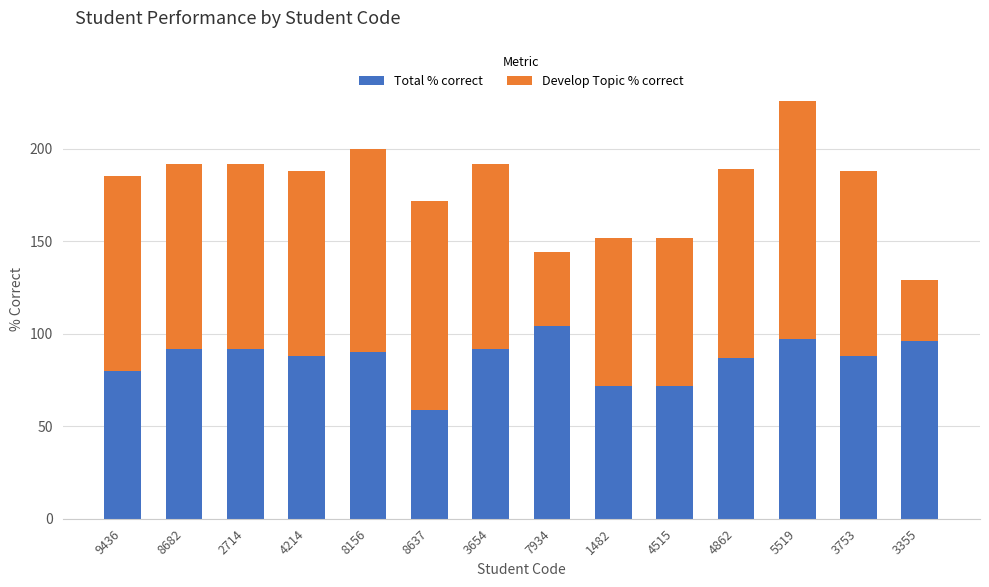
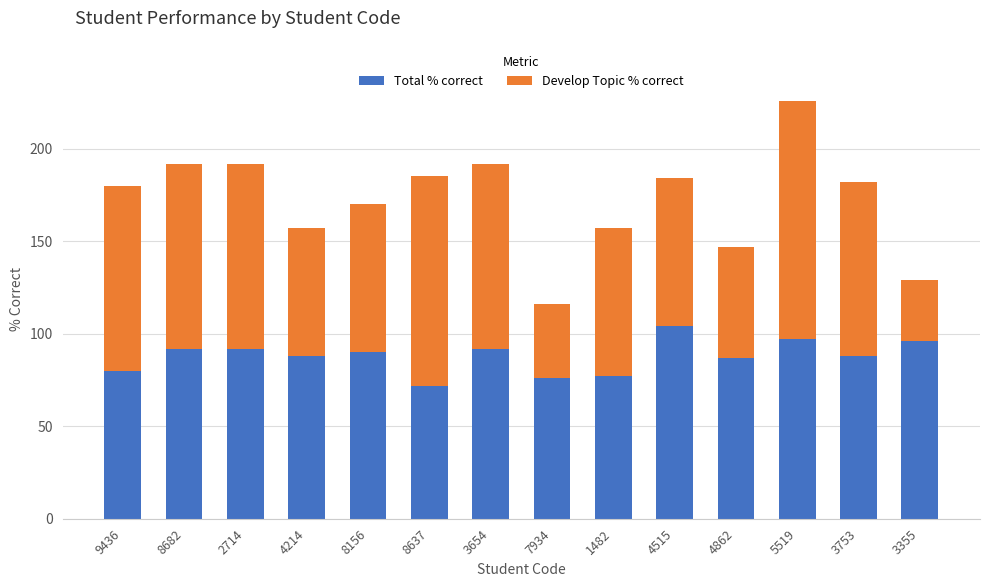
  {
    "Total % correct": {
      "9436": 80,
      "8682": 92,
      "2714": 92,
      "4214": 88,
      "8156": 90,
-     "8637": 59,
+     "8637": 72,
      "3654": 92,
-     "7934": 104,
-     "1482": 72,
-     "4515": 72,
+     "7934": 76,
+     "1482": 77,
+     "4515": 104,
      "4862": 87,
      "5519": 97,
      "3753": 88,
      "3355": 96
    },
    "Develop Topic % correct": {
-     "9436": 105,
+     "9436": 100,
      "8682": 100,
      "2714": 100,
-     "4214": 100,
-     "8156": 110,
+     "4214": 69,
+     "8156": 80,
      "8637": 113,
      "3654": 100,
      "7934": 40,
      "1482": 80,
      "4515": 80,
-     "4862": 102,
+     "4862": 60,
      "5519": 129,
-     "3753": 100,
+     "3753": 94,
      "3355": 33
    }
  }
